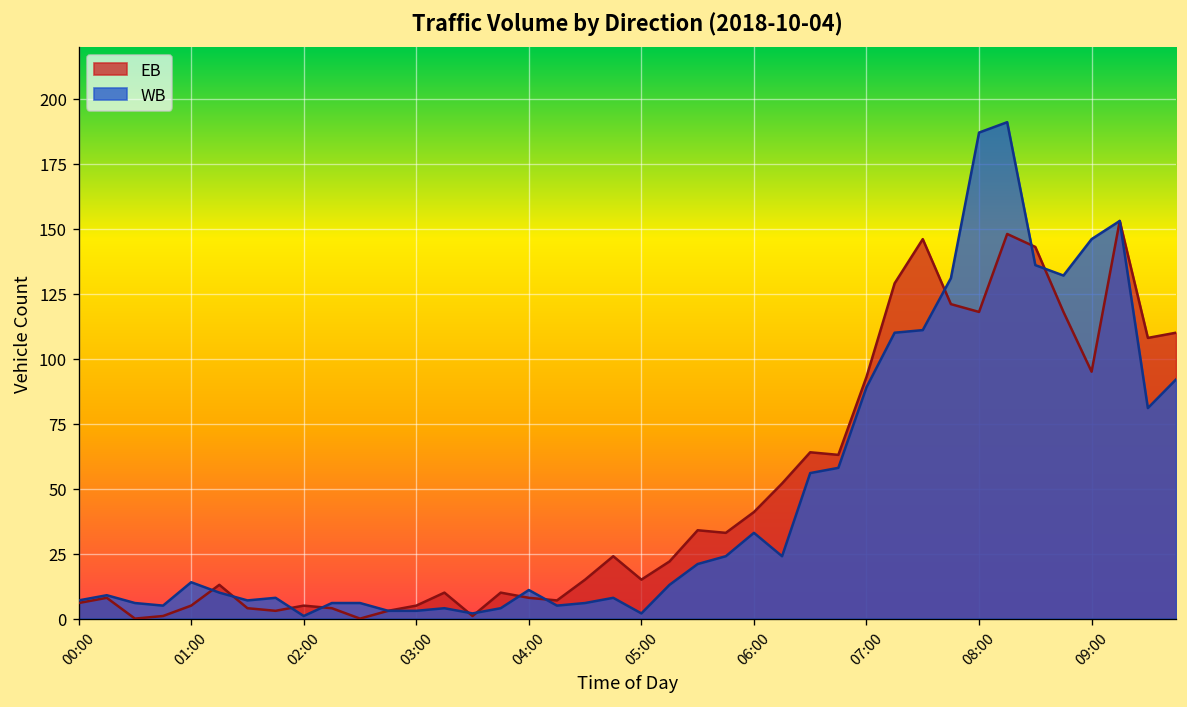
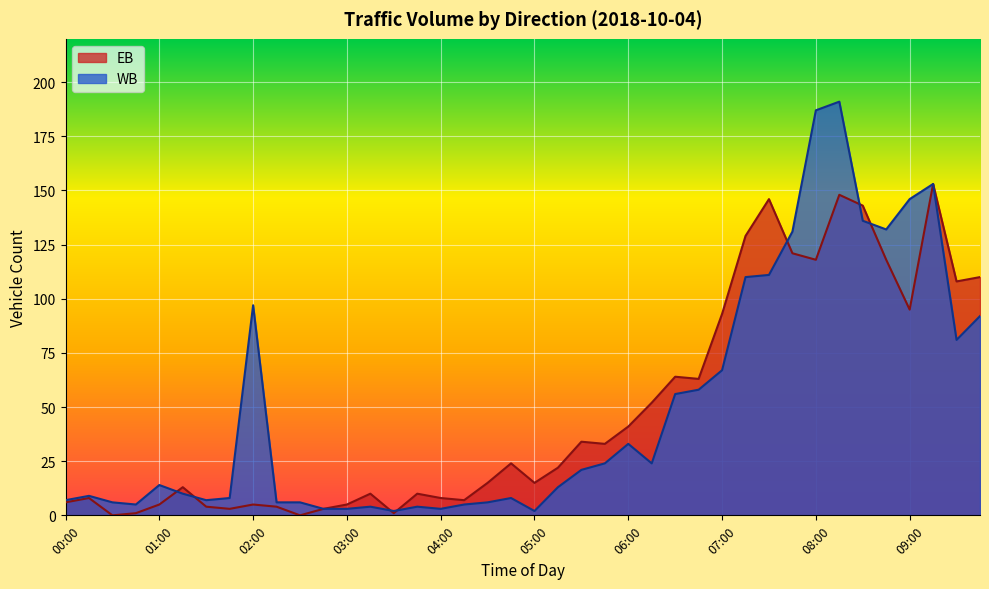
  {
    "EB": {
      "01:00": 5,
      "02:00": 5,
      "03:00": 5,
      "04:00": 8,
      "05:00": 15,
      "06:00": 41,
      "07:00": 93,
      "08:00": 118,
      "09:00": 95
    },
    "WB": {
      "01:00": 14,
-     "02:00": 1,
+     "02:00": 97,
      "03:00": 3,
-     "04:00": 11,
+     "04:00": 3,
      "05:00": 2,
      "06:00": 33,
-     "07:00": 89,
+     "07:00": 67,
      "08:00": 187,
      "09:00": 146
    }
  }
